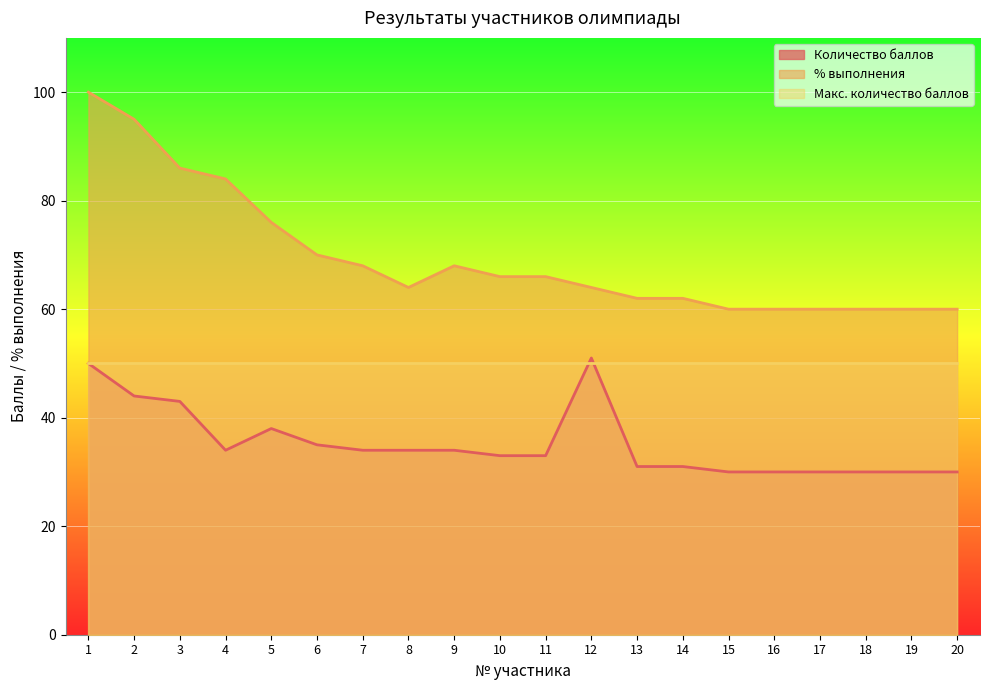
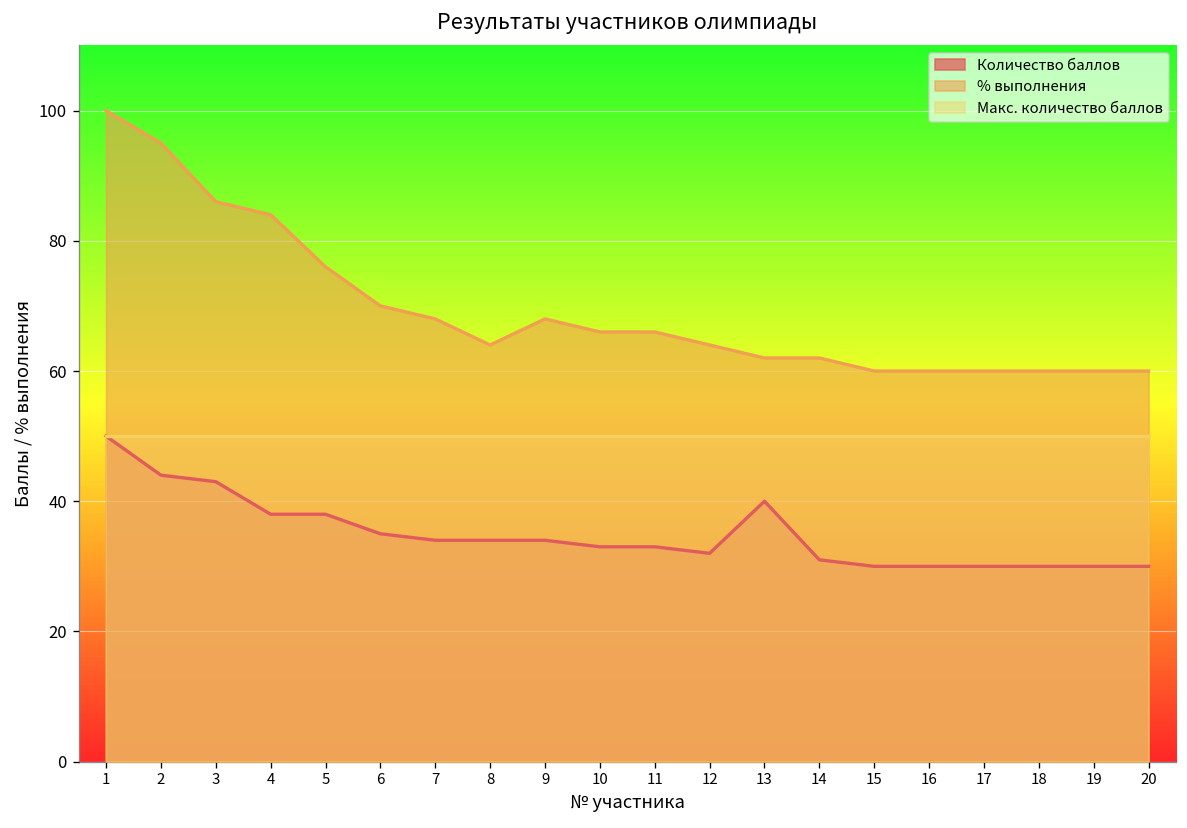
  {
    "Количество баллов": {
      "2": 44,
      "3": 43,
-     "4": 34,
+     "4": 38,
      "5": 38,
      "6": 35,
      "7": 34,
      "8": 34,
      "9": 34,
      "10": 33,
      "11": 33,
-     "12": 51,
-     "13": 31,
+     "12": 32,
+     "13": 40,
      "14": 31,
      "15": 30,
      "16": 30,
      "17": 30,
      "18": 30,
      "19": 30,
      "20": 30
    }
  }
